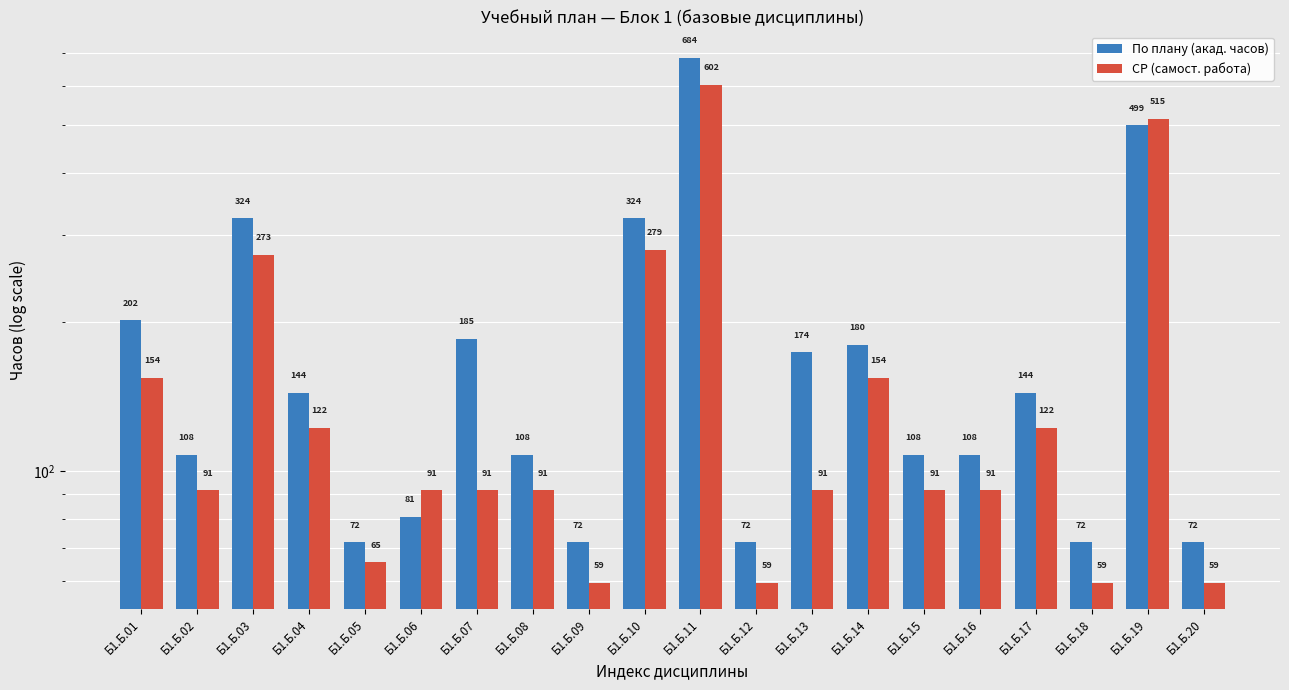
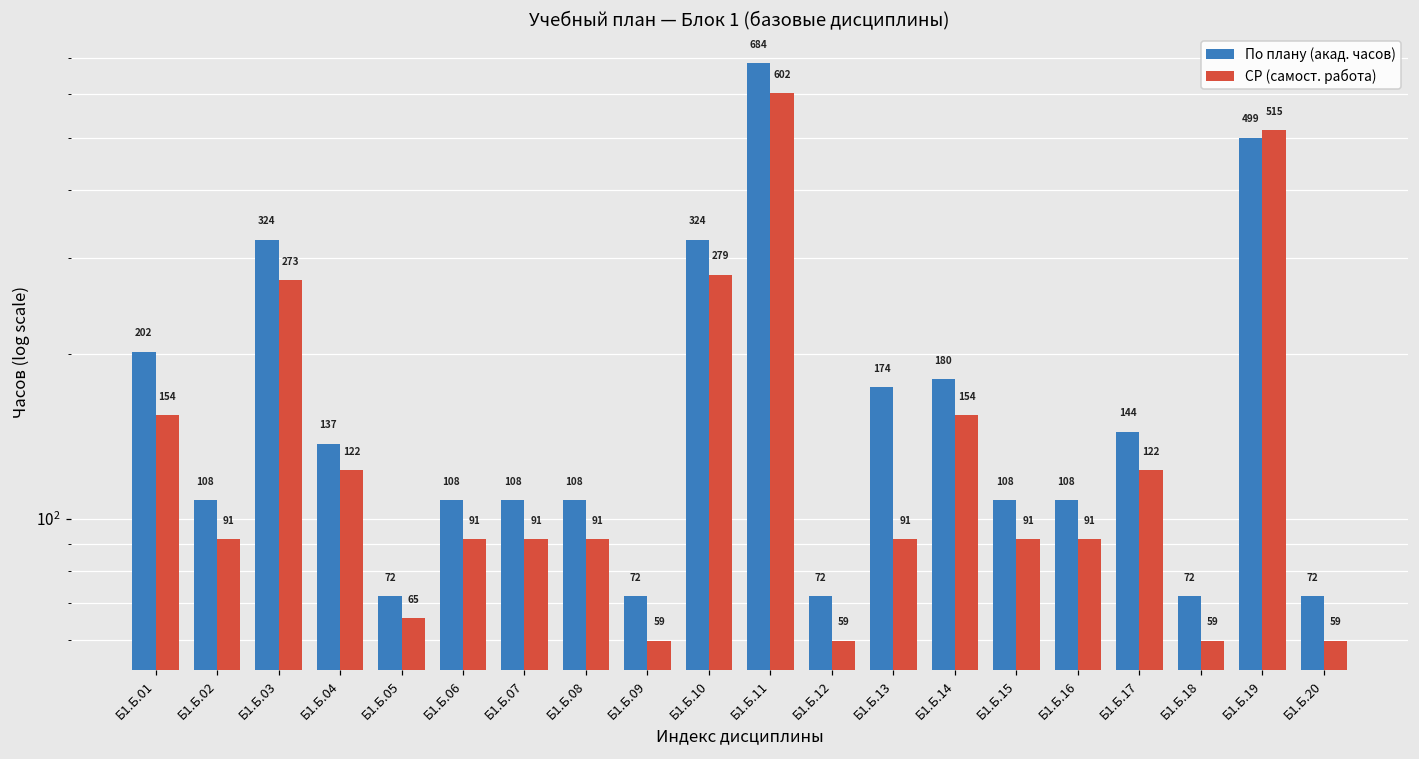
  {
    "По плану (акад. часов)": {
      "Б1.Б.01": 202,
      "Б1.Б.02": 108,
      "Б1.Б.03": 324,
-     "Б1.Б.04": 144,
+     "Б1.Б.04": 137,
      "Б1.Б.05": 72,
-     "Б1.Б.06": 81,
-     "Б1.Б.07": 185,
+     "Б1.Б.06": 108,
+     "Б1.Б.07": 108,
      "Б1.Б.08": 108,
      "Б1.Б.09": 72,
      "Б1.Б.10": 324,
      "Б1.Б.11": 684,
      "Б1.Б.12": 72,
      "Б1.Б.13": 174,
      "Б1.Б.14": 180,
      "Б1.Б.15": 108,
      "Б1.Б.16": 108,
      "Б1.Б.17": 144,
      "Б1.Б.18": 72,
      "Б1.Б.19": 499,
      "Б1.Б.20": 72
    },
    "СР (самост. работа)": {
      "Б1.Б.03": 273,
      "Б1.Б.19": 515
    }
  }
